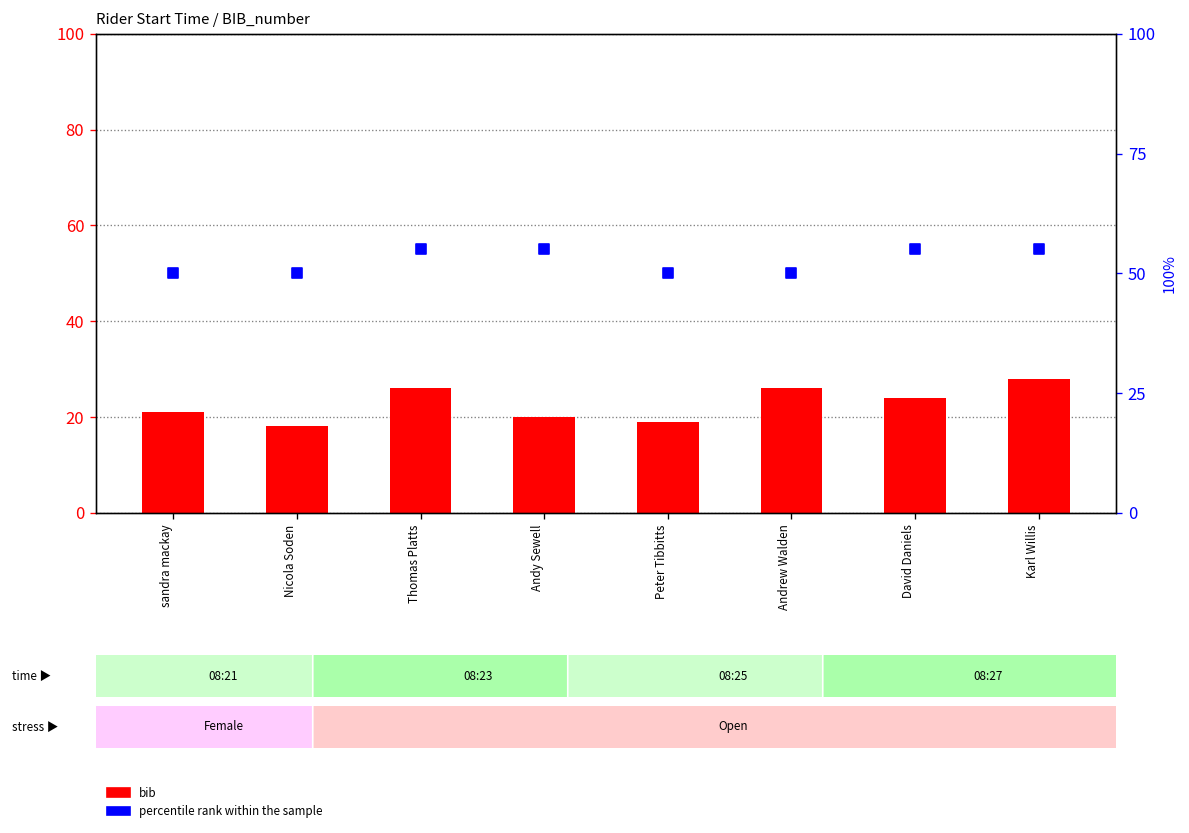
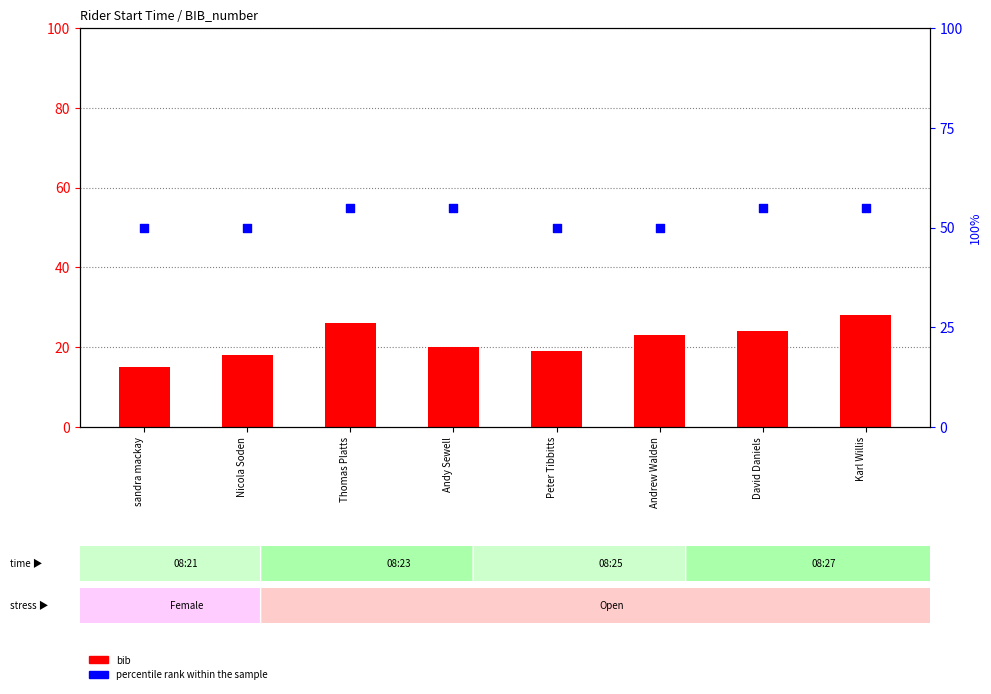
  {
    "bib": {
-     "sandra mackay": 21,
+     "sandra mackay": 15,
      "Nicola Soden": 18,
      "Thomas Platts": 26,
      "Andy Sewell": 20,
      "Peter Tibbitts": 19,
-     "Andrew Walden": 26,
+     "Andrew Walden": 23,
      "David Daniels": 24,
      "Karl Willis": 28
    }
  }
